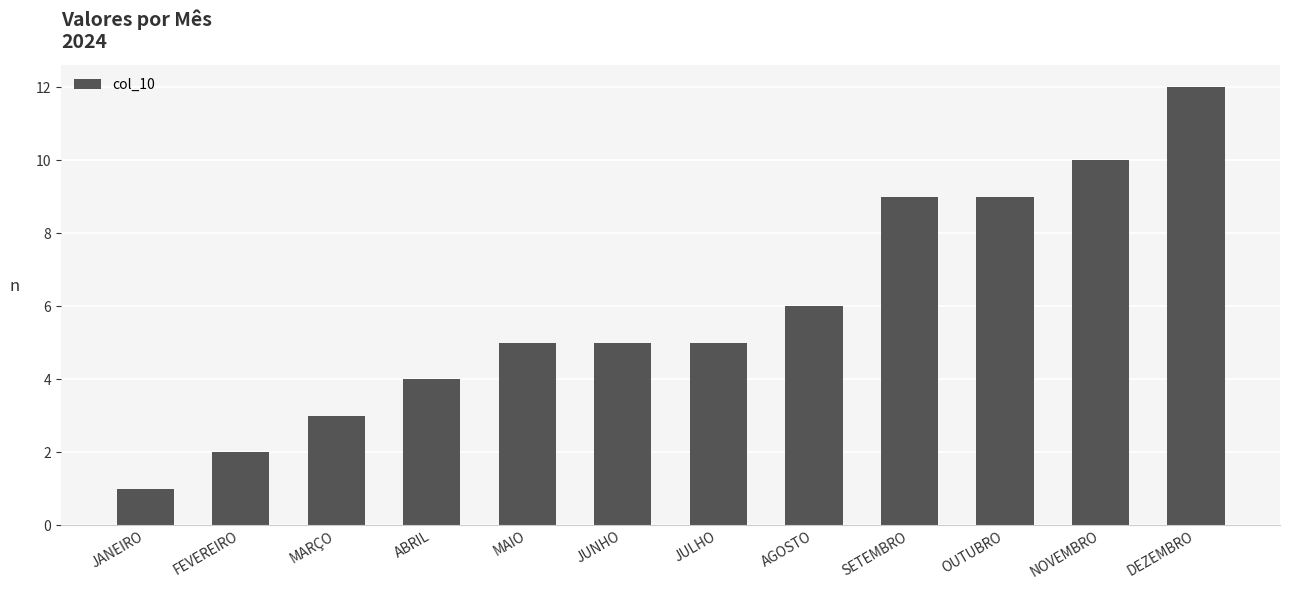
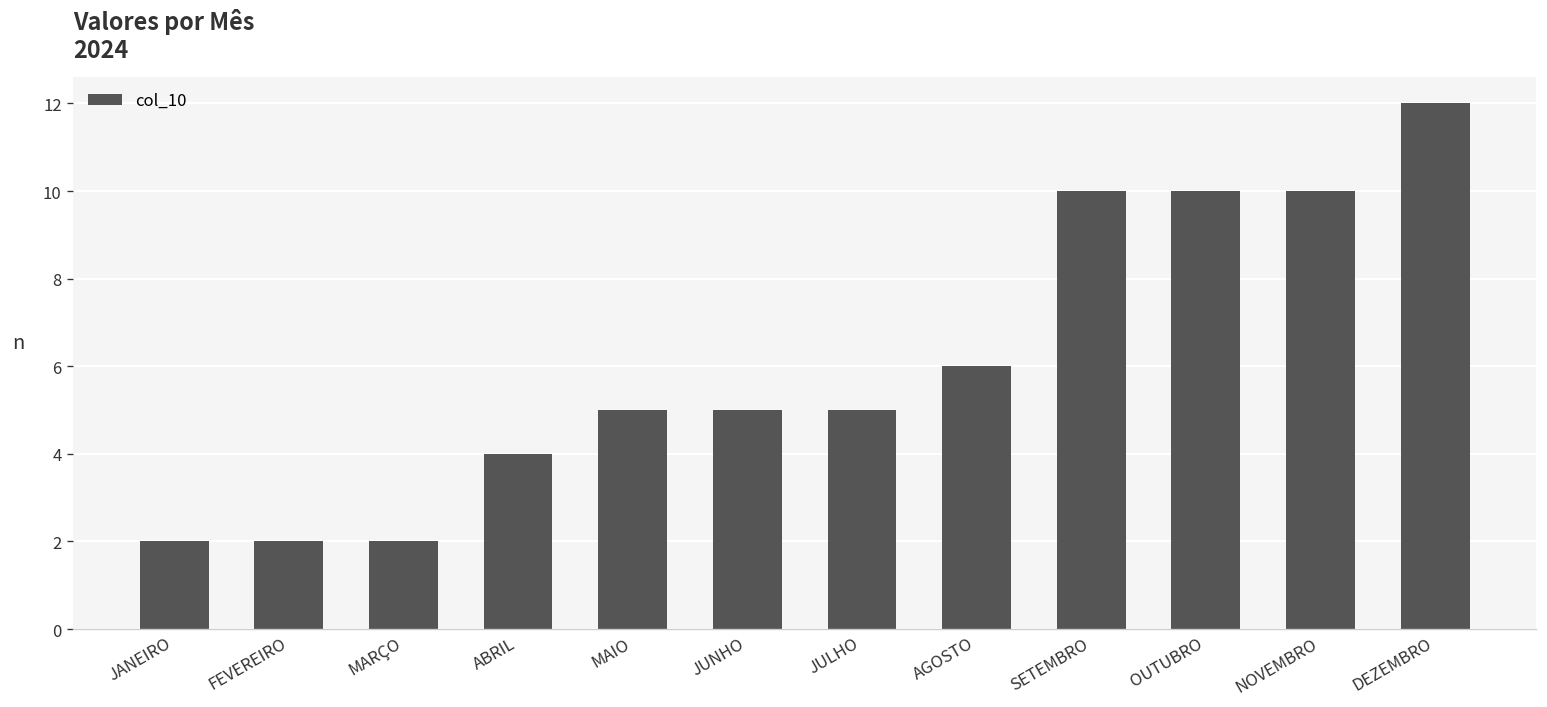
  {
-   "JANEIRO": 1,
+   "JANEIRO": 2,
    "FEVEREIRO": 2,
-   "MARÇO": 3,
+   "MARÇO": 2,
    "ABRIL": 4,
    "MAIO": 5,
    "JUNHO": 5,
    "JULHO": 5,
    "AGOSTO": 6,
-   "SETEMBRO": 9,
-   "OUTUBRO": 9,
+   "SETEMBRO": 10,
+   "OUTUBRO": 10,
    "NOVEMBRO": 10,
    "DEZEMBRO": 12
  }
